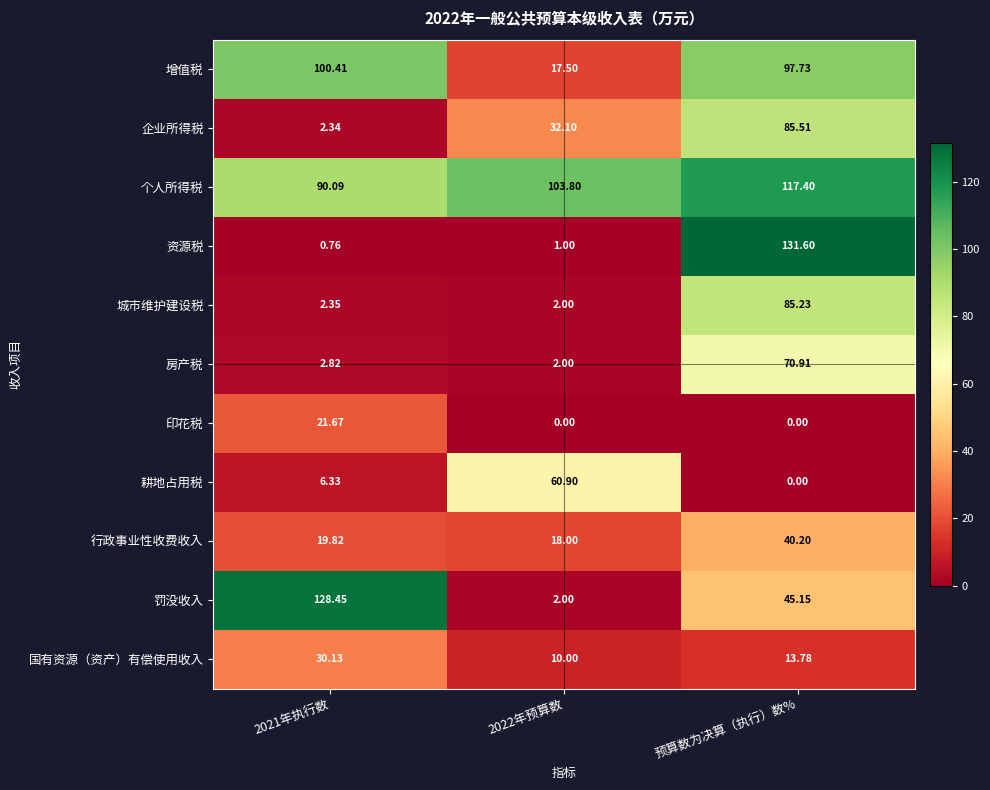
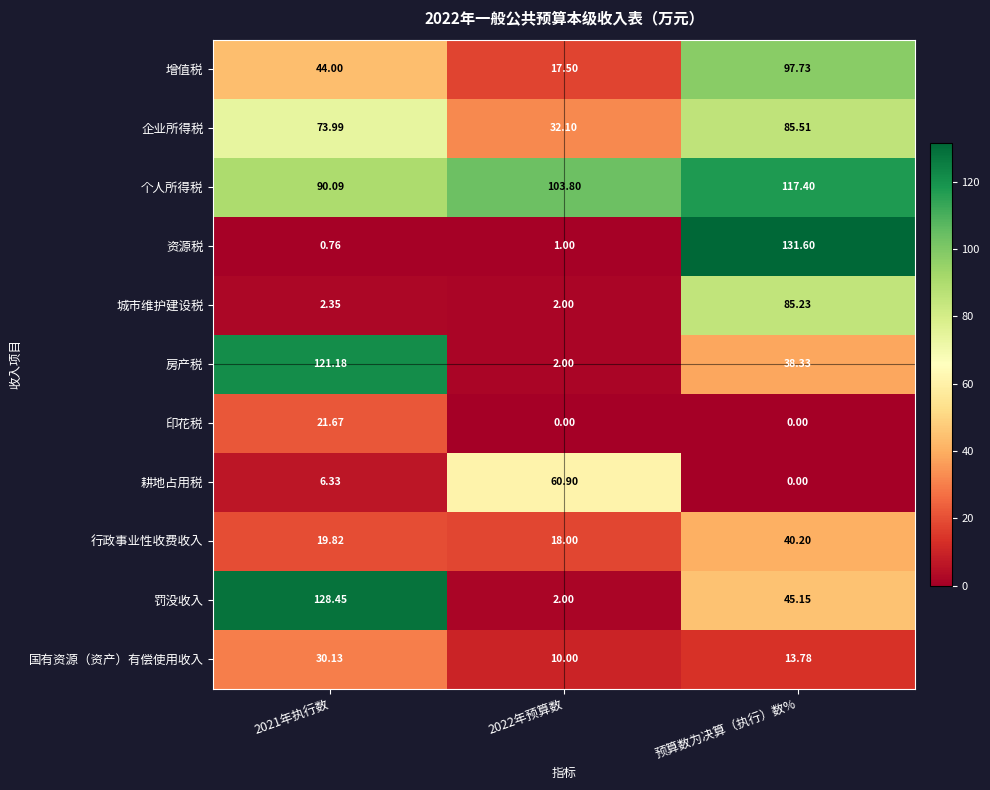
  {
    "增值税": {
-     "2021年执行数": 100.41,
+     "2021年执行数": 44.00,
      "2022年预算数": 17.50,
      "预算数为决算（执行）数%": 97.73
    },
    "企业所得税": {
-     "2021年执行数": 2.34,
+     "2021年执行数": 73.99,
      "2022年预算数": 32.10,
      "预算数为决算（执行）数%": 85.51
    },
    "个人所得税": {
      "2021年执行数": 90.09,
      "2022年预算数": 103.80,
      "预算数为决算（执行）数%": 117.40
    },
    "资源税": {
      "2021年执行数": 0.76,
      "2022年预算数": 1.00,
      "预算数为决算（执行）数%": 131.60
    },
    "城市维护建设税": {
      "2021年执行数": 2.35,
      "2022年预算数": 2.00,
      "预算数为决算（执行）数%": 85.23
    },
    "房产税": {
-     "2021年执行数": 2.82,
+     "2021年执行数": 121.18,
      "2022年预算数": 2.00,
-     "预算数为决算（执行）数%": 70.91
+     "预算数为决算（执行）数%": 38.33
    },
    "印花税": {
      "2021年执行数": 21.67,
      "2022年预算数": 0.00,
      "预算数为决算（执行）数%": 0.00
    },
    "耕地占用税": {
      "2021年执行数": 6.33,
      "2022年预算数": 60.90,
      "预算数为决算（执行）数%": 0.00
    },
    "行政事业性收费收入": {
      "2021年执行数": 19.82,
      "2022年预算数": 18.00,
      "预算数为决算（执行）数%": 40.20
    },
    "罚没收入": {
      "2021年执行数": 128.45,
      "2022年预算数": 2.00,
      "预算数为决算（执行）数%": 45.15
    },
    "国有资源（资产）有偿使用收入": {
      "2021年执行数": 30.13,
      "2022年预算数": 10.00,
      "预算数为决算（执行）数%": 13.78
    }
  }
